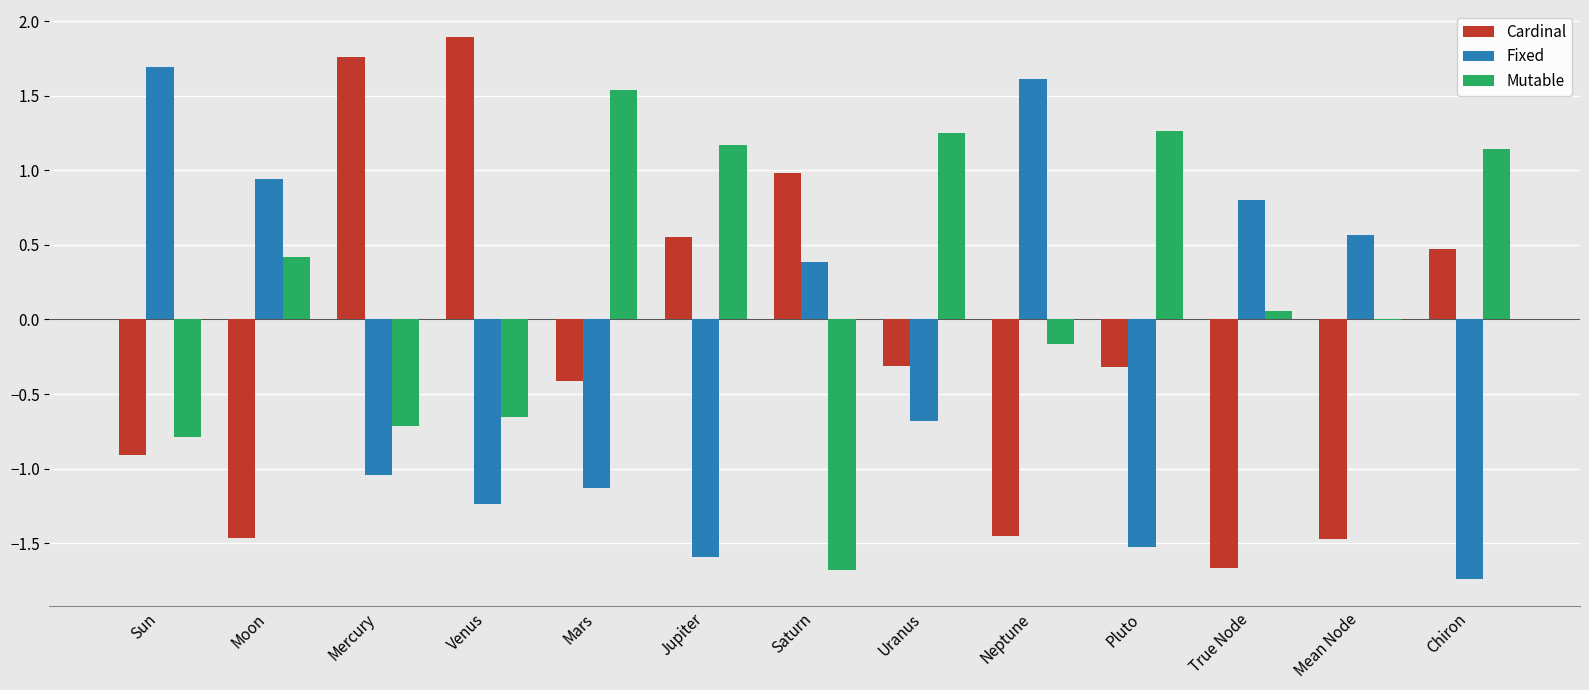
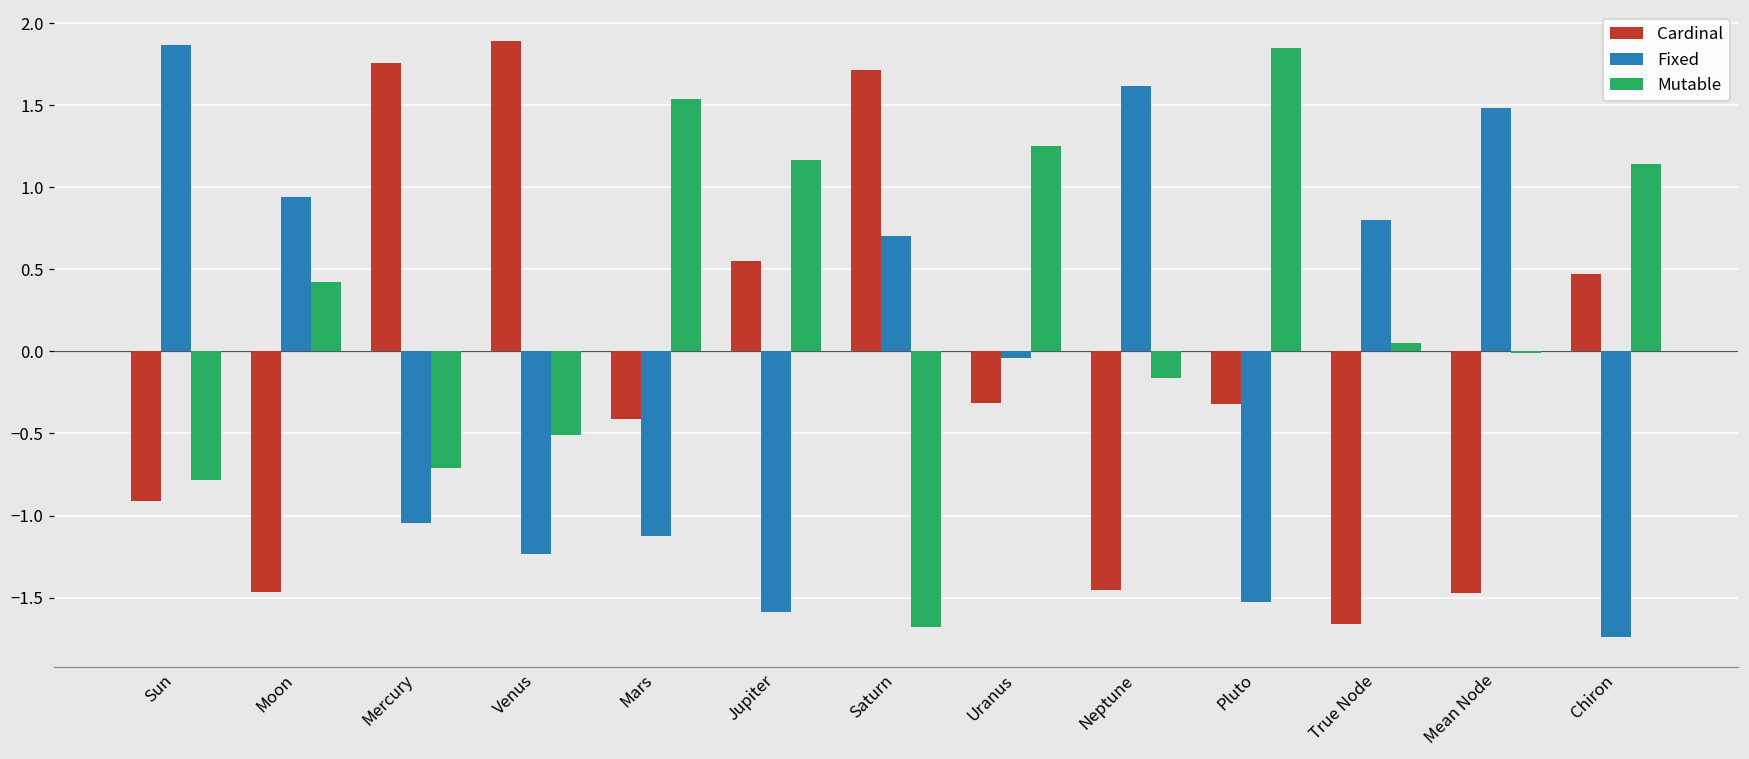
  {
    "Cardinal": {
      "Sun": -0.91,
      "Moon": -1.47,
      "Mercury": 1.76,
      "Venus": 1.89,
      "Mars": -0.41,
      "Jupiter": 0.55,
-     "Saturn": 0.98,
+     "Saturn": 1.72,
      "Uranus": -0.31,
      "Neptune": -1.45,
      "Pluto": -0.32,
      "True Node": -1.66,
      "Mean Node": -1.47,
      "Chiron": 0.47
    },
    "Fixed": {
-     "Sun": 1.70,
+     "Sun": 1.87,
      "Moon": 0.94,
      "Mercury": -1.05,
      "Venus": -1.24,
      "Mars": -1.13,
      "Jupiter": -1.59,
-     "Saturn": 0.38,
-     "Uranus": -0.68,
+     "Saturn": 0.70,
+     "Uranus": -0.04,
      "Neptune": 1.61,
      "Pluto": -1.53,
      "True Node": 0.80,
-     "Mean Node": 0.57,
+     "Mean Node": 1.48,
      "Chiron": -1.74
    },
    "Mutable": {
      "Sun": -0.79,
      "Moon": 0.42,
      "Mercury": -0.71,
-     "Venus": -0.66,
+     "Venus": -0.51,
      "Mars": 1.54,
      "Jupiter": 1.17,
      "Saturn": -1.68,
      "Uranus": 1.25,
      "Neptune": -0.16,
-     "Pluto": 1.27,
+     "Pluto": 1.85,
      "True Node": 0.05,
      "Chiron": 1.14
    }
  }
